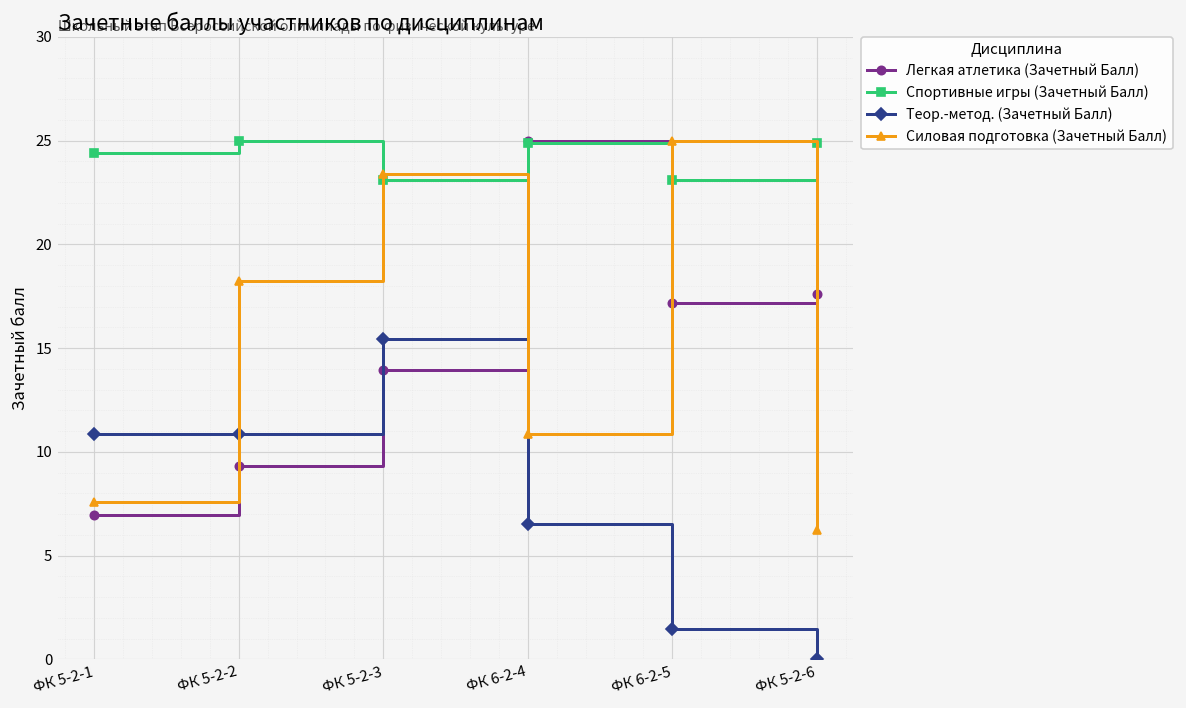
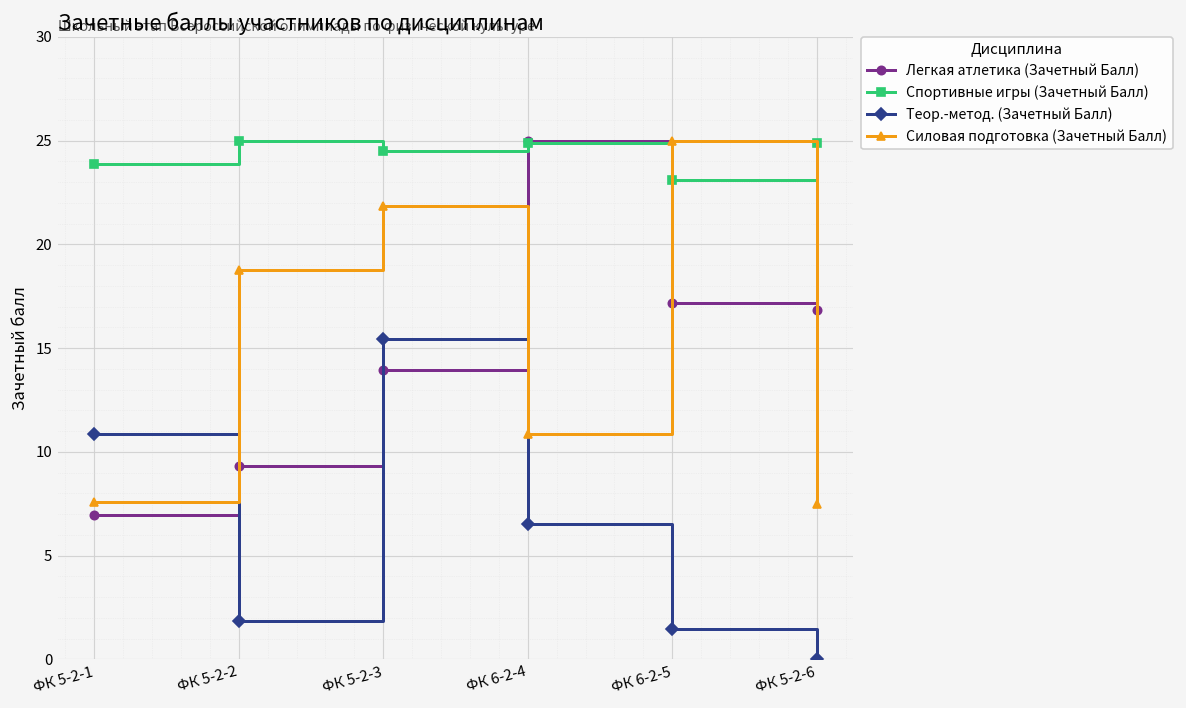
  {
    "Легкая атлетика (Зачетный Балл)": {
      "ФК 5-2-1": 7.0,
      "ФК 5-2-2": 9.3,
      "ФК 5-2-3": 14.0,
      "ФК 6-2-5": 17.2,
-     "ФК 5-2-6": 17.6
+     "ФК 5-2-6": 16.9
    },
    "Спортивные игры (Зачетный Балл)": {
-     "ФК 5-2-1": 24.4,
+     "ФК 5-2-1": 23.9,
      "ФК 5-2-2": 25.0,
-     "ФК 5-2-3": 23.1,
+     "ФК 5-2-3": 24.5,
      "ФК 6-2-5": 23.1,
      "ФК 5-2-6": 24.9
    },
    "Теор.-метод. (Зачетный Балл)": {
      "ФК 5-2-1": 10.9,
-     "ФК 5-2-2": 10.9,
+     "ФК 5-2-2": 1.8,
      "ФК 5-2-3": 15.5,
      "ФК 6-2-4": 6.5,
      "ФК 6-2-5": 1.5,
      "ФК 5-2-6": 0.0
    },
    "Силовая подготовка (Зачетный Балл)": {
      "ФК 5-2-1": 7.6,
-     "ФК 5-2-2": 18.2,
-     "ФК 5-2-3": 23.4,
+     "ФК 5-2-2": 18.8,
+     "ФК 5-2-3": 21.9,
      "ФК 6-2-4": 10.8,
      "ФК 6-2-5": 25.0,
-     "ФК 5-2-6": 6.3
+     "ФК 5-2-6": 7.5
    }
  }
